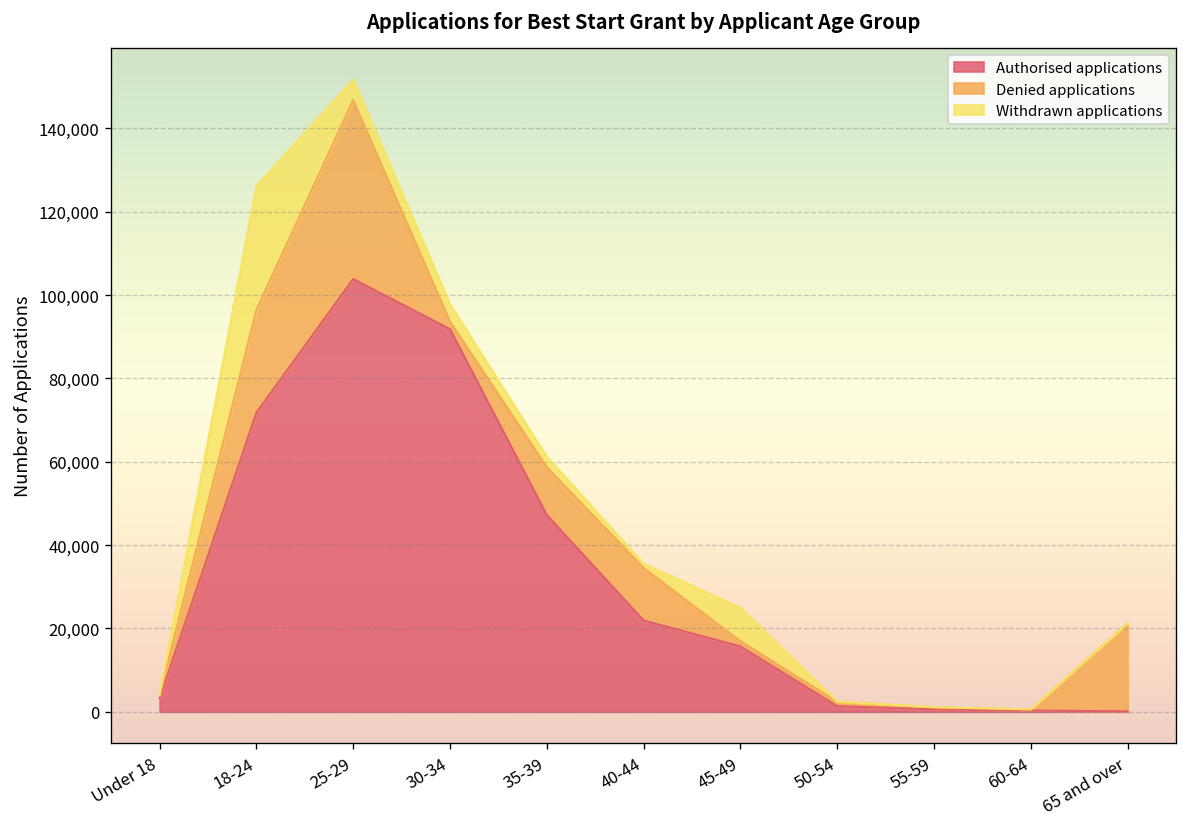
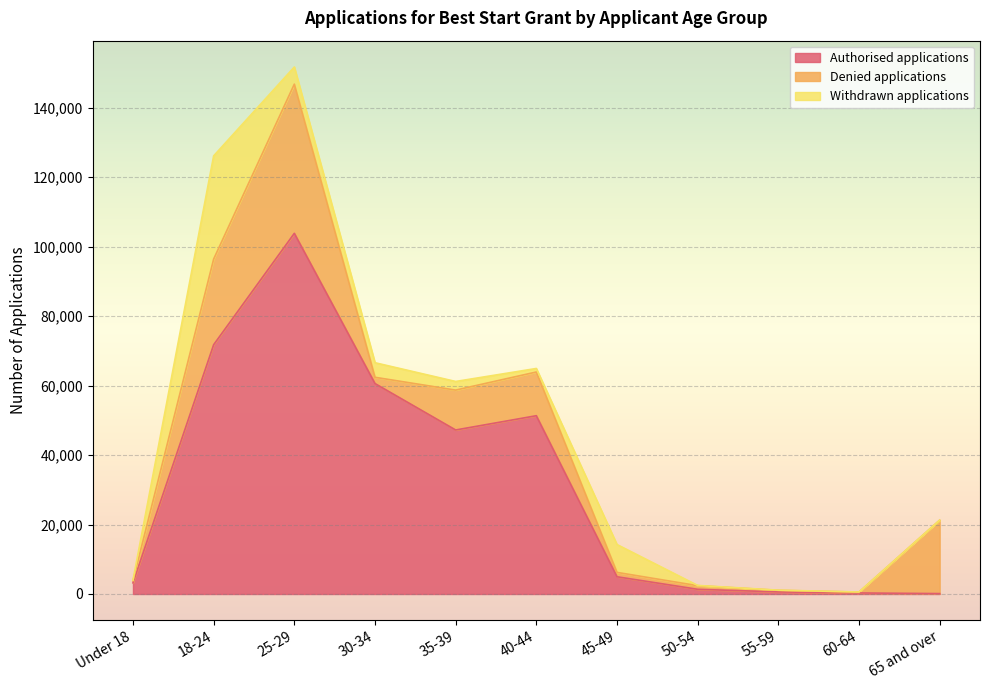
  {
    "Authorised applications": {
      "18-24": "72,000",
      "25-29": "104,000",
-     "30-34": "92,000",
+     "30-34": "61,000",
      "35-39": "47,000",
-     "40-44": "22,000",
-     "45-49": "16,000",
+     "40-44": "51,000",
+     "45-49": "5,000",
      "50-54": "1,000",
      "65 and over": "0"
    },
    "Denied applications": {
      "18-24": "25,000",
      "25-29": "43,000",
      "30-34": "2,000",
      "35-39": "11,000",
      "40-44": "13,000",
      "45-49": "1,000"
    },
    "Withdrawn applications": {
      "18-24": "30,000",
      "25-29": "5,000",
      "30-34": "4,000",
      "35-39": "2,000",
      "40-44": "1,000",
      "45-49": "8,000"
    }
  }
